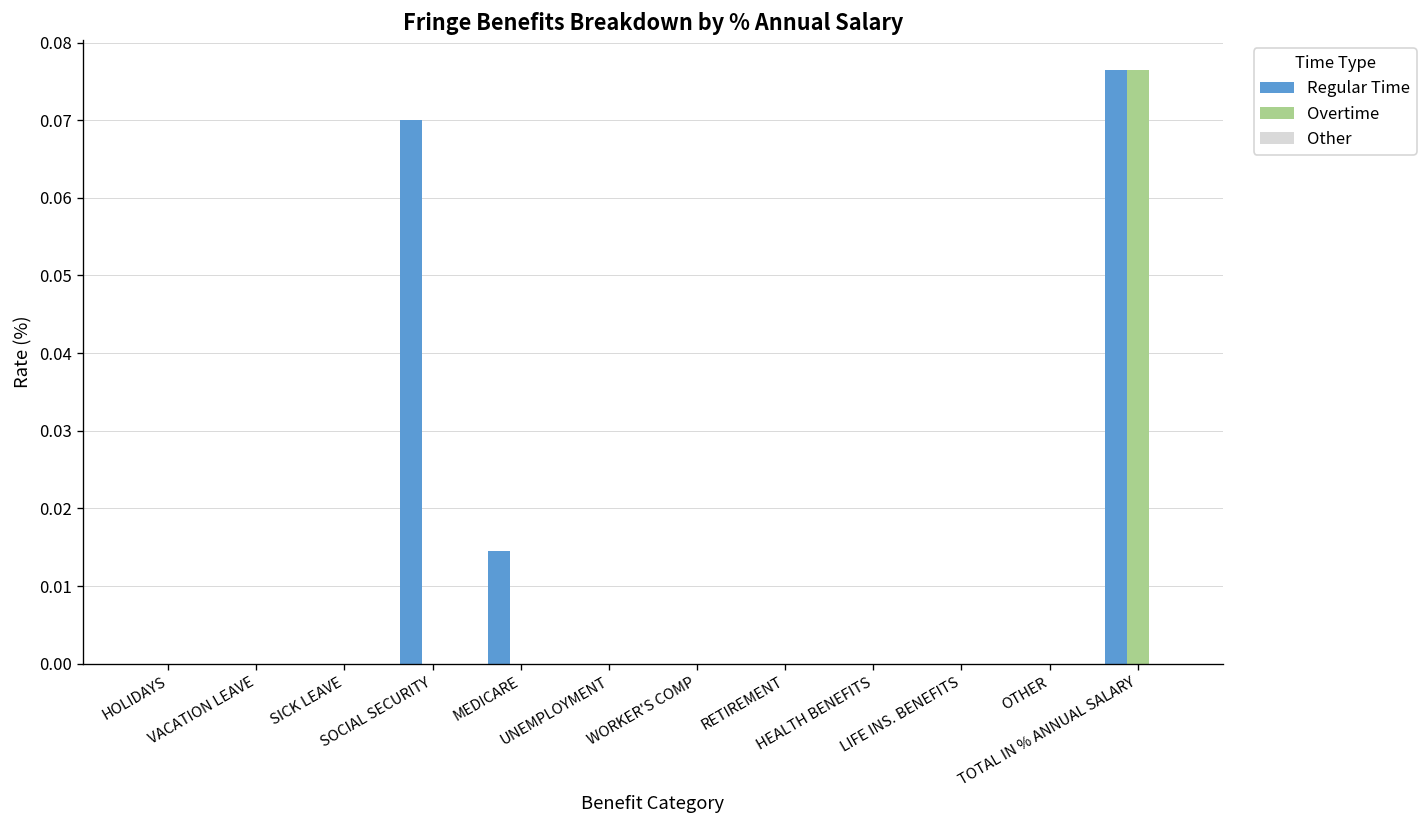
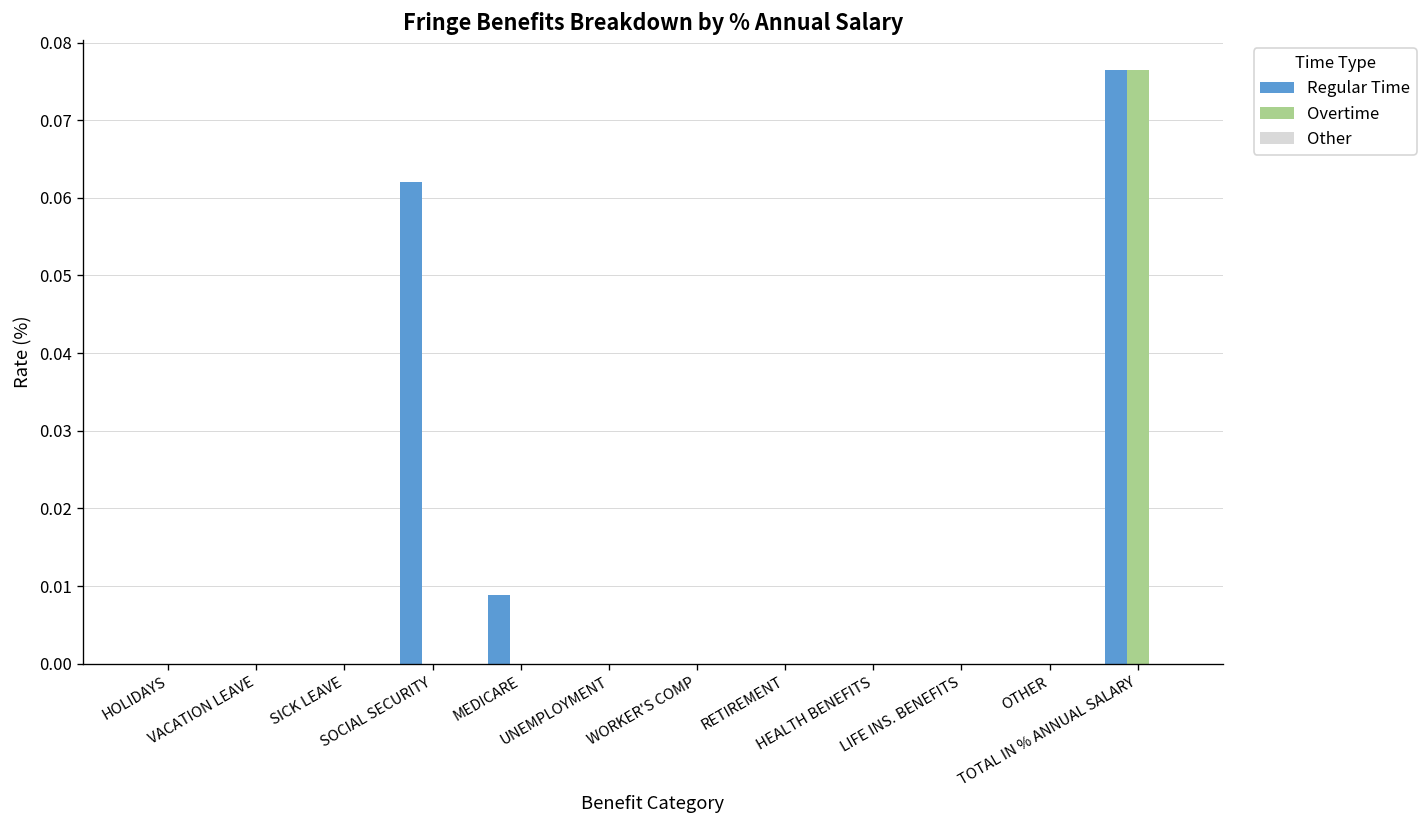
  {
    "Regular Time": {
      "HOLIDAYS": 0.000,
      "VACATION LEAVE": 0.000,
      "SICK LEAVE": 0.000,
-     "SOCIAL SECURITY": 0.070,
-     "MEDICARE": 0.015,
+     "SOCIAL SECURITY": 0.062,
+     "MEDICARE": 0.009,
      "UNEMPLOYMENT": 0.000,
      "WORKER'S COMP": 0.000,
      "RETIREMENT": 0.000,
      "HEALTH BENEFITS": 0.000,
      "LIFE INS. BENEFITS": 0.000,
      "OTHER": 0.000,
      "TOTAL IN % ANNUAL SALARY": 0.077
    },
    "Overtime": {
      "HOLIDAYS": 0.000,
      "VACATION LEAVE": 0.000,
      "SICK LEAVE": 0.000,
      "SOCIAL SECURITY": 0.000,
      "MEDICARE": 0.000,
      "UNEMPLOYMENT": 0.000,
      "WORKER'S COMP": 0.000,
      "RETIREMENT": 0.000,
      "HEALTH BENEFITS": 0.000,
      "LIFE INS. BENEFITS": 0.000,
      "OTHER": 0.000,
      "TOTAL IN % ANNUAL SALARY": 0.077
    },
    "Other": {
      "HOLIDAYS": 0.000,
      "VACATION LEAVE": 0.000,
      "SICK LEAVE": 0.000,
      "SOCIAL SECURITY": 0.000,
      "MEDICARE": 0.000,
      "UNEMPLOYMENT": 0.000,
      "WORKER'S COMP": 0.000,
      "RETIREMENT": 0.000,
      "HEALTH BENEFITS": 0.000,
      "LIFE INS. BENEFITS": 0.000,
      "OTHER": 0.000,
      "TOTAL IN % ANNUAL SALARY": 0.000
    }
  }
